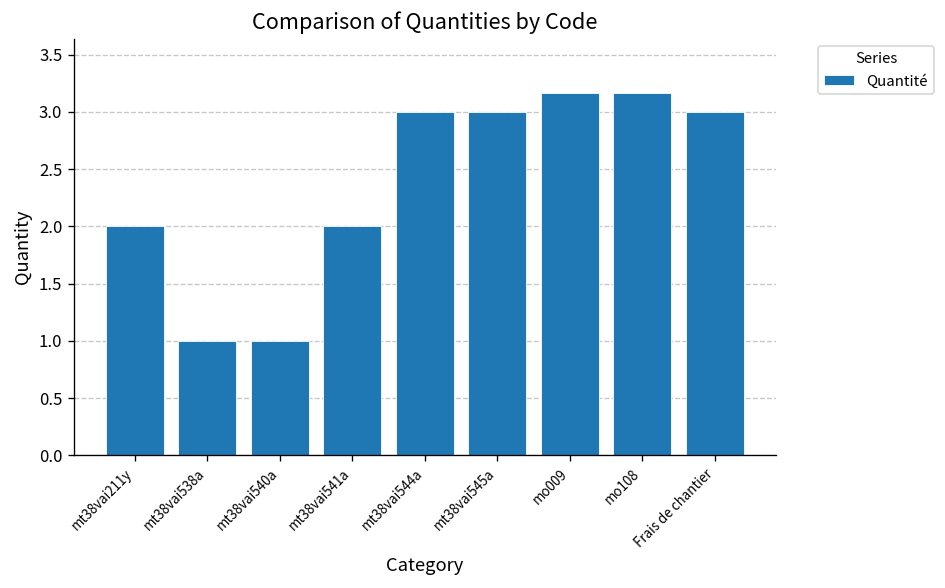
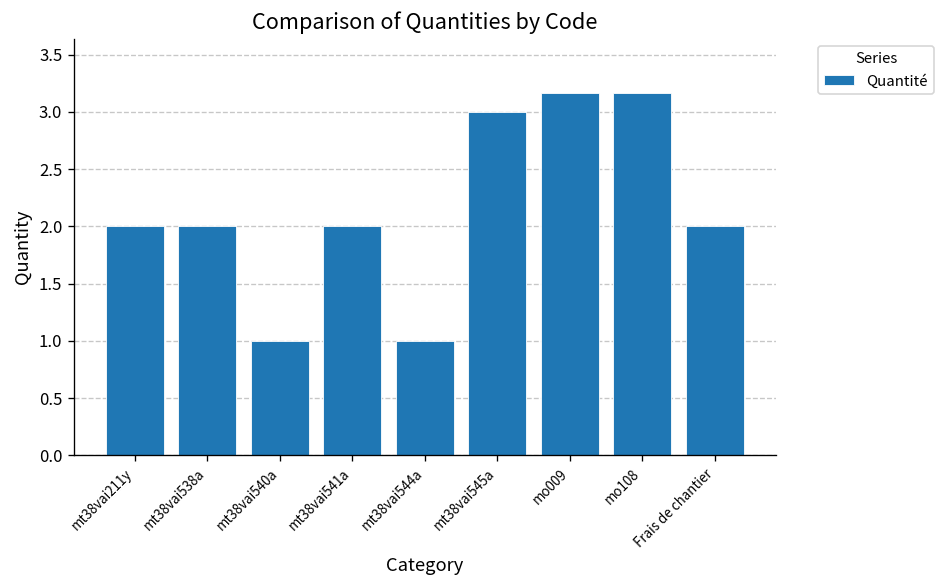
  {
    "mt38vai211y": 2,
-   "mt38vai538a": 1,
+   "mt38vai538a": 2,
    "mt38vai540a": 1,
    "mt38vai541a": 2,
-   "mt38vai544a": 3,
+   "mt38vai544a": 1,
    "mt38vai545a": 3,
    "mo009": 3.2,
    "mo108": 3.2,
-   "Frais de chantier": 3
+   "Frais de chantier": 2
  }
